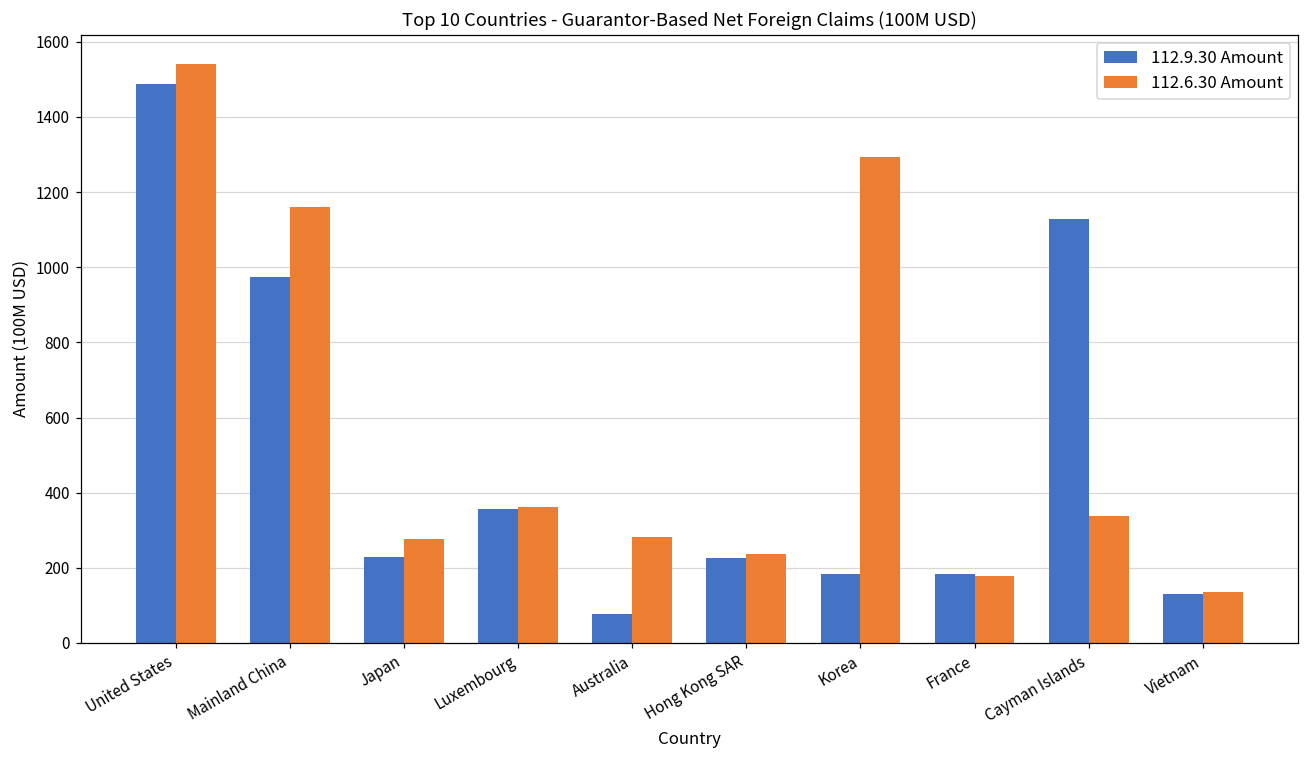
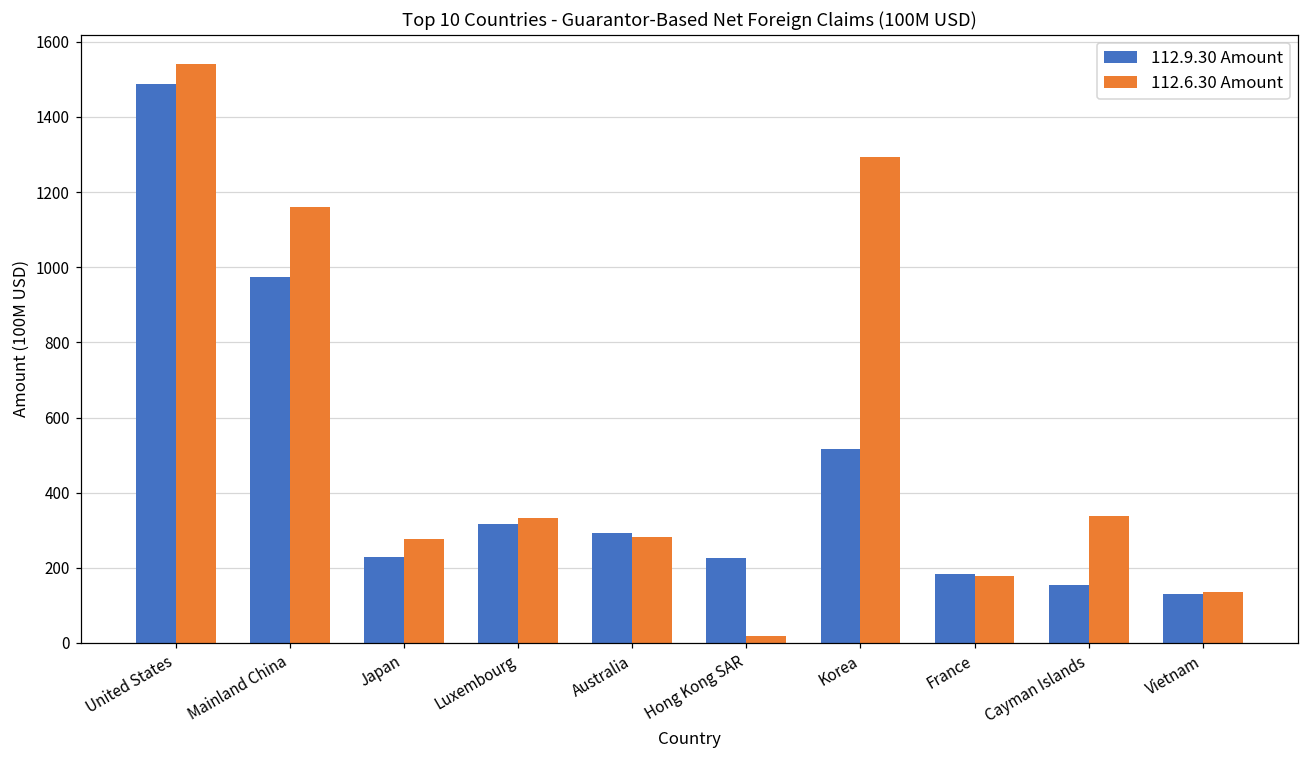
  {
    "112.9.30 Amount": {
      "United States": 1490,
      "Mainland China": 970,
      "Japan": 230,
-     "Luxembourg": 360,
-     "Australia": 80,
+     "Luxembourg": 320,
+     "Australia": 290,
      "Hong Kong SAR": 230,
-     "Korea": 180,
+     "Korea": 520,
      "France": 180,
-     "Cayman Islands": 1130,
+     "Cayman Islands": 150,
      "Vietnam": 130
    },
    "112.6.30 Amount": {
      "United States": 1540,
      "Mainland China": 1160,
      "Japan": 280,
-     "Luxembourg": 360,
+     "Luxembourg": 330,
      "Australia": 280,
-     "Hong Kong SAR": 240,
+     "Hong Kong SAR": 20,
      "Korea": 1290,
      "France": 180,
      "Cayman Islands": 340,
      "Vietnam": 140
    }
  }
